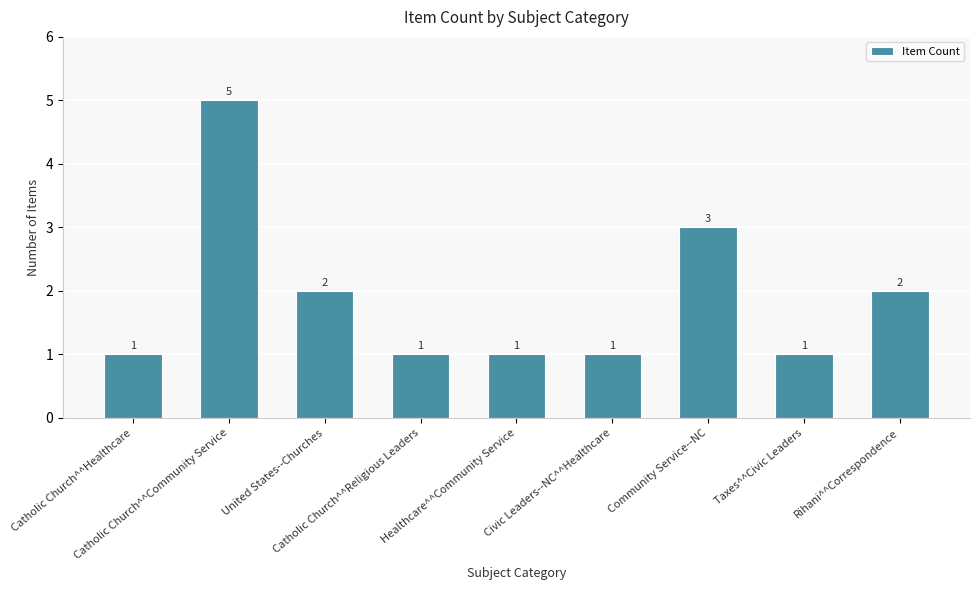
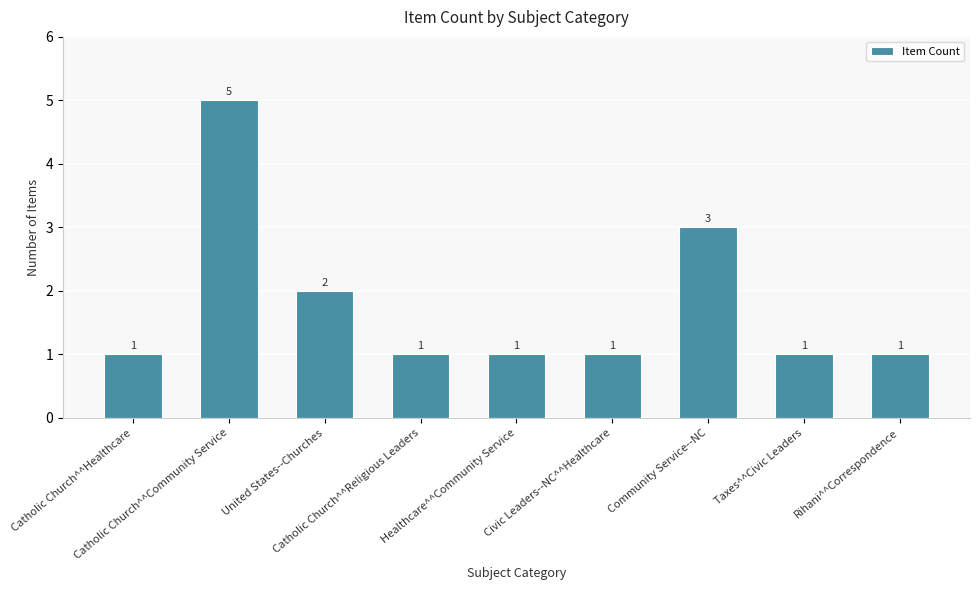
  {
    "Catholic Church^^Healthcare": 1,
    "Catholic Church^^Community Service": 5,
    "United States--Churches": 2,
    "Catholic Church^^Religious Leaders": 1,
    "Healthcare^^Community Service": 1,
    "Civic Leaders--NC^^Healthcare": 1,
    "Community Service--NC": 3,
    "Taxes^^Civic Leaders": 1,
-   "Rihani^^Correspondence": 2
+   "Rihani^^Correspondence": 1
  }
